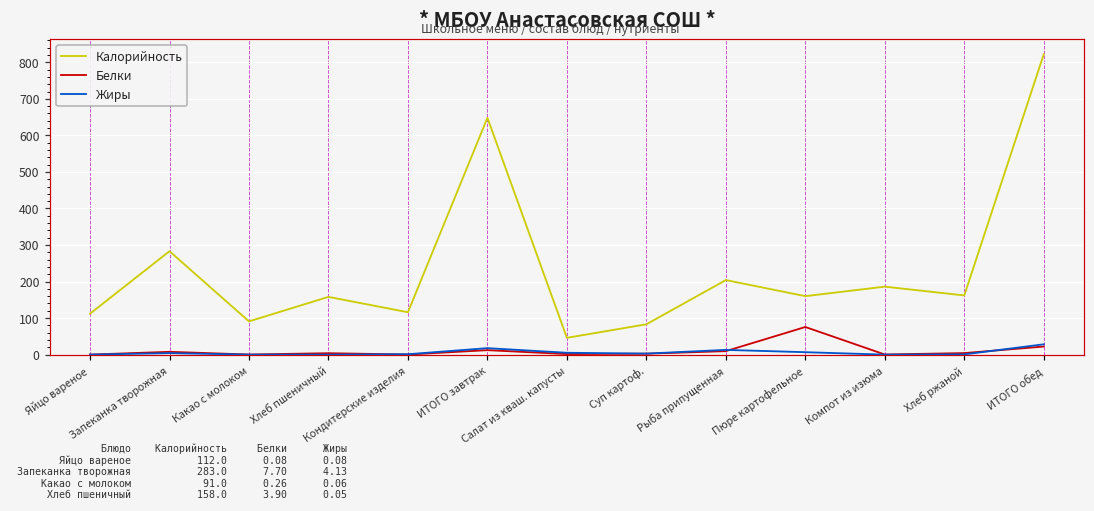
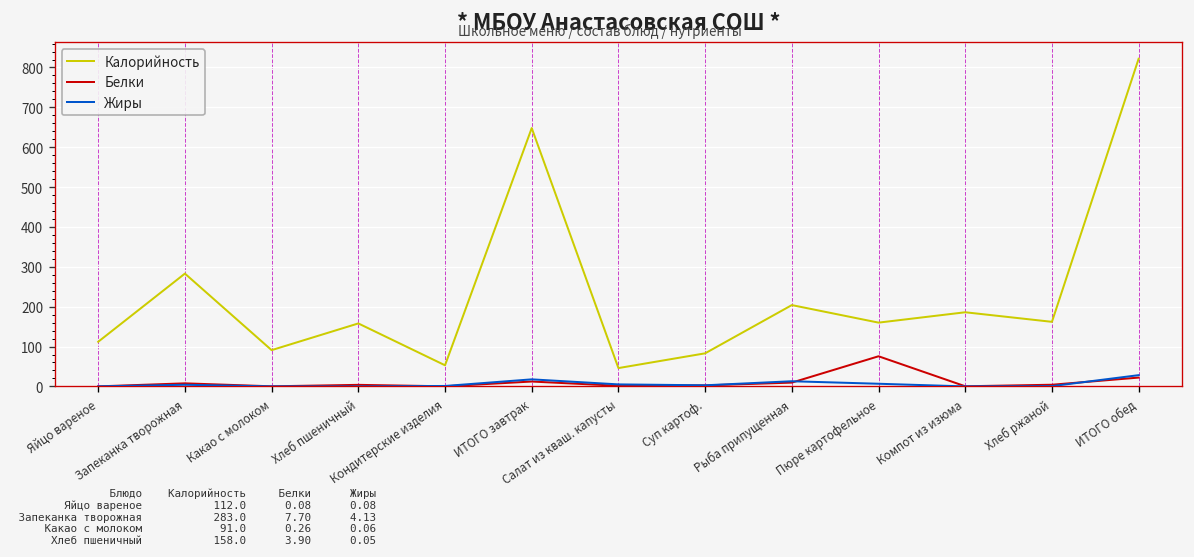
  {
    "Калорийность": {
      "Яйцо вареное": 110,
      "Запеканка творожная": 280,
      "Какао с молоком": 90,
      "Хлеб пшеничный": 160,
-     "Кондитерские изделия": 120,
+     "Кондитерские изделия": 50,
      "ИТОГО завтрак": 650,
      "Салат из кваш. капусты": 50,
      "Суп картоф.": 80,
      "Рыба припущенная": 200,
      "Пюре картофельное": 160,
      "Компот из изюма": 190,
      "Хлеб ржаной": 160,
      "ИТОГО обед": 820
    },
    "Белки": {
      "Пюре картофельное": 80
    },
    "Жиры": {
      "Пюре картофельное": 10
    }
  }
